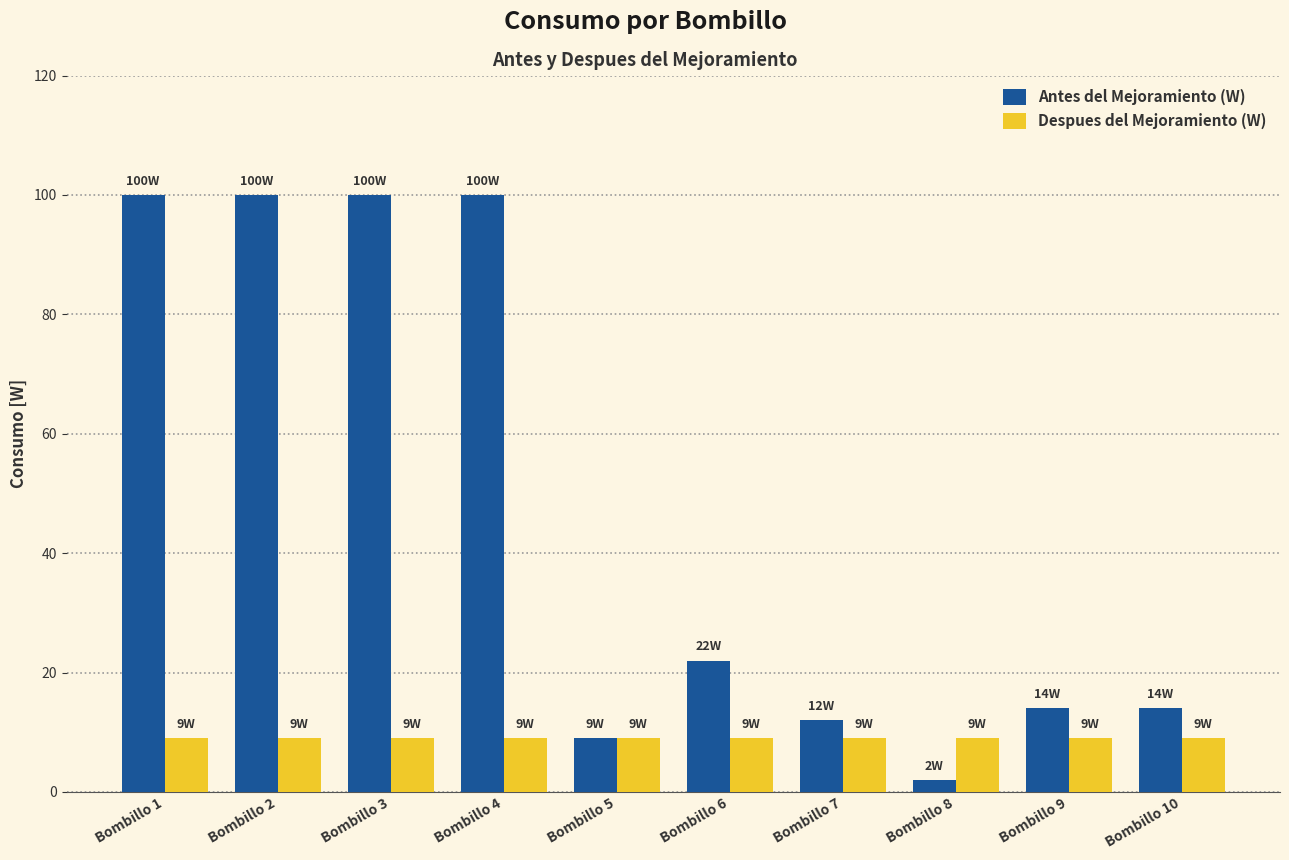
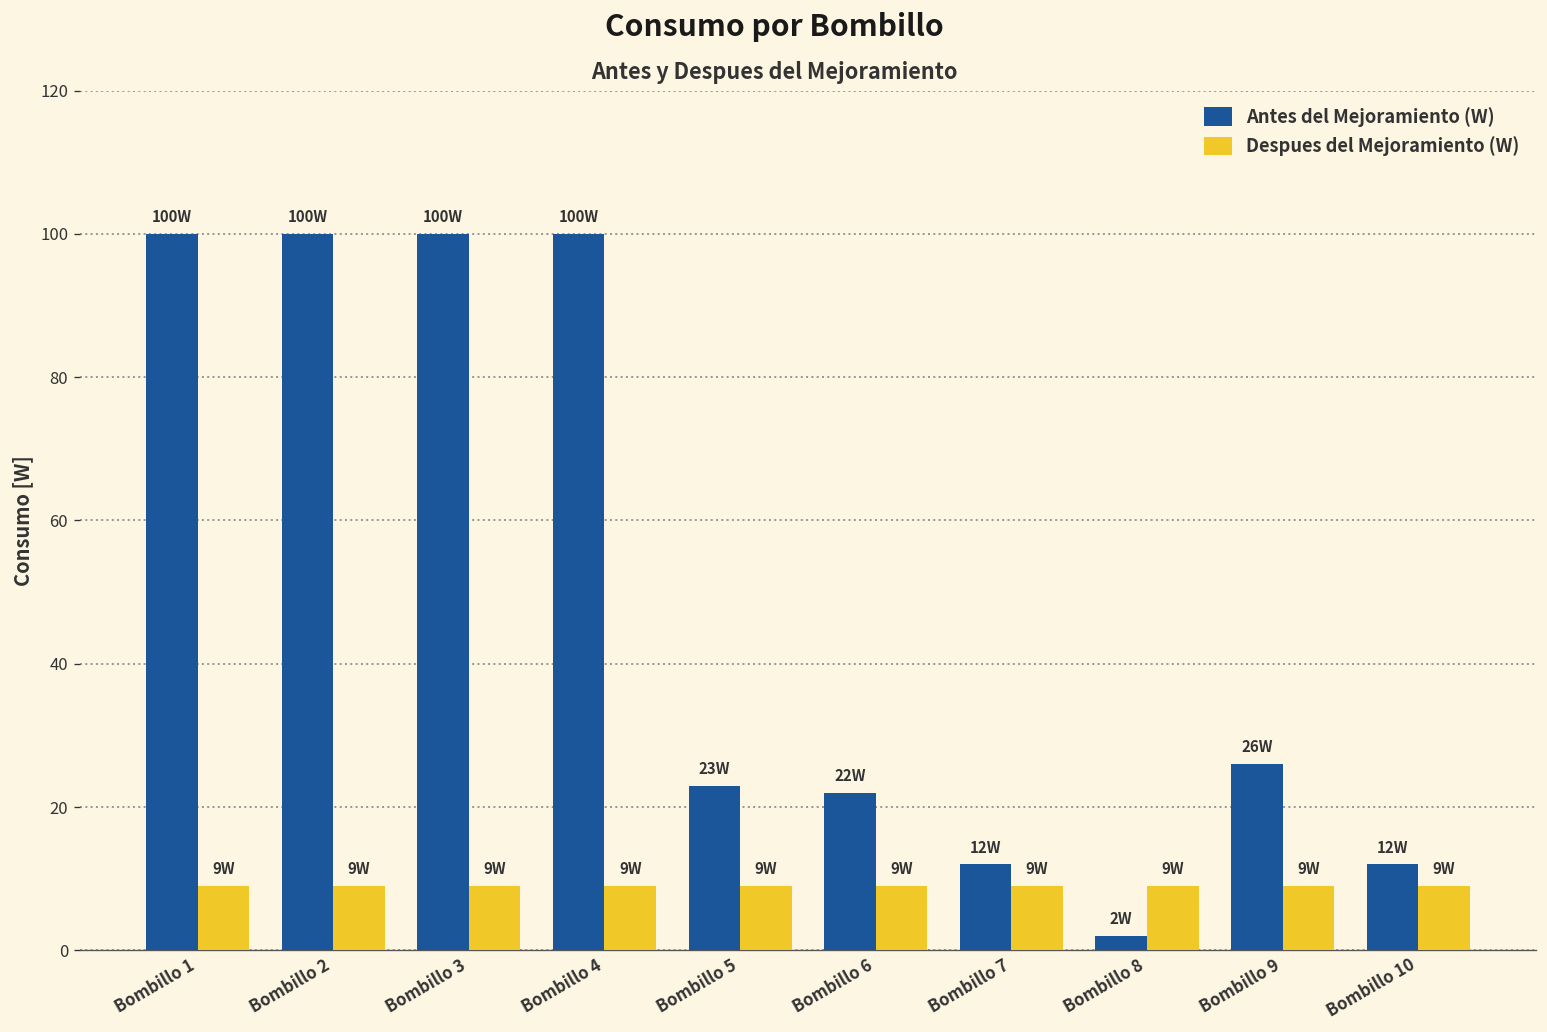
  {
    "Antes del Mejoramiento (W)": {
      "Bombillo 1": "100W",
      "Bombillo 2": "100W",
      "Bombillo 3": "100W",
      "Bombillo 4": "100W",
-     "Bombillo 5": "9W",
+     "Bombillo 5": "23W",
      "Bombillo 6": "22W",
      "Bombillo 7": "12W",
      "Bombillo 8": "2W",
-     "Bombillo 9": "14W",
-     "Bombillo 10": "14W"
+     "Bombillo 9": "26W",
+     "Bombillo 10": "12W"
    },
    "Despues del Mejoramiento (W)": {
      "Bombillo 1": "9W",
      "Bombillo 2": "9W",
      "Bombillo 3": "9W",
      "Bombillo 4": "9W",
      "Bombillo 5": "9W",
      "Bombillo 6": "9W",
      "Bombillo 7": "9W",
      "Bombillo 8": "9W",
      "Bombillo 9": "9W",
      "Bombillo 10": "9W"
    }
  }
